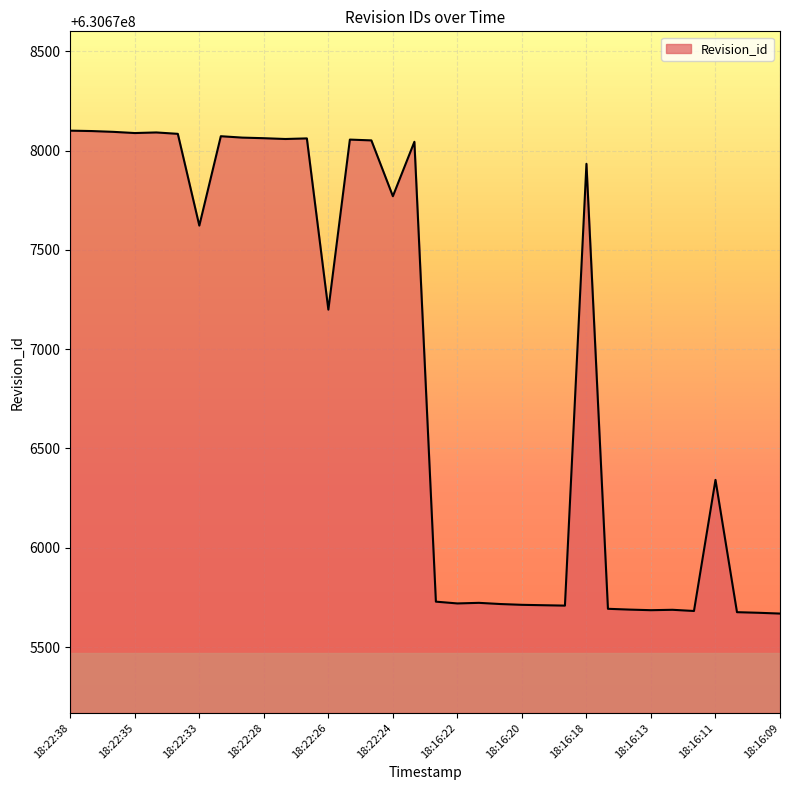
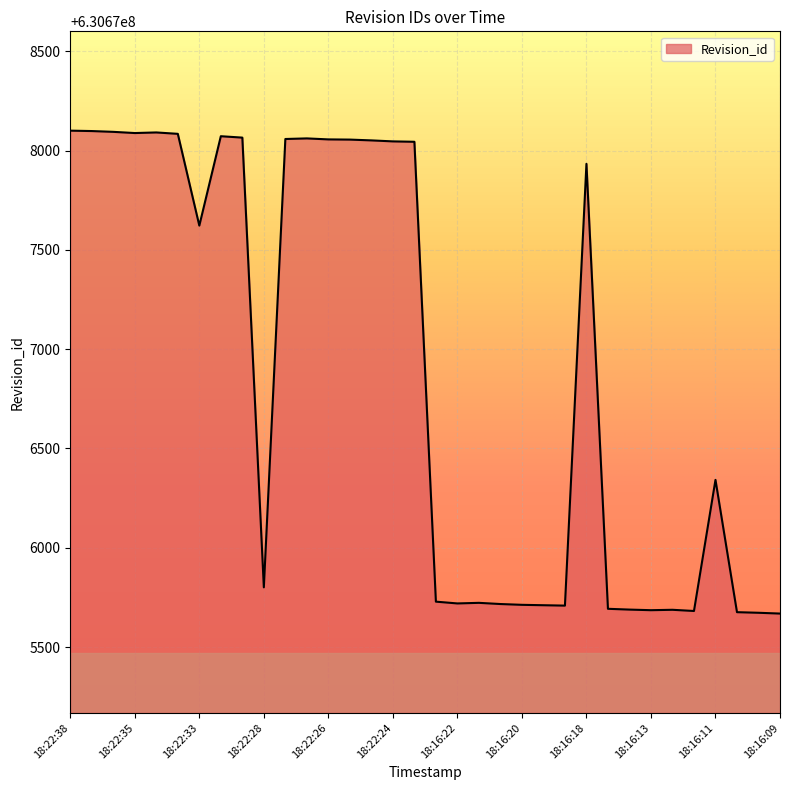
  {
    "18:22:38": 630678100,
    "18:22:33": 630677620,
-   "18:22:28": 630678060,
-   "18:22:26": 630677200,
-   "18:22:24": 630677770,
+   "18:22:28": 630675800,
+   "18:22:26": 630678060,
+   "18:22:24": 630678050,
    "18:16:20": 630675710,
    "18:16:18": 630677930,
    "18:16:11": 630676340,
    "18:16:09": 630675670
  }
